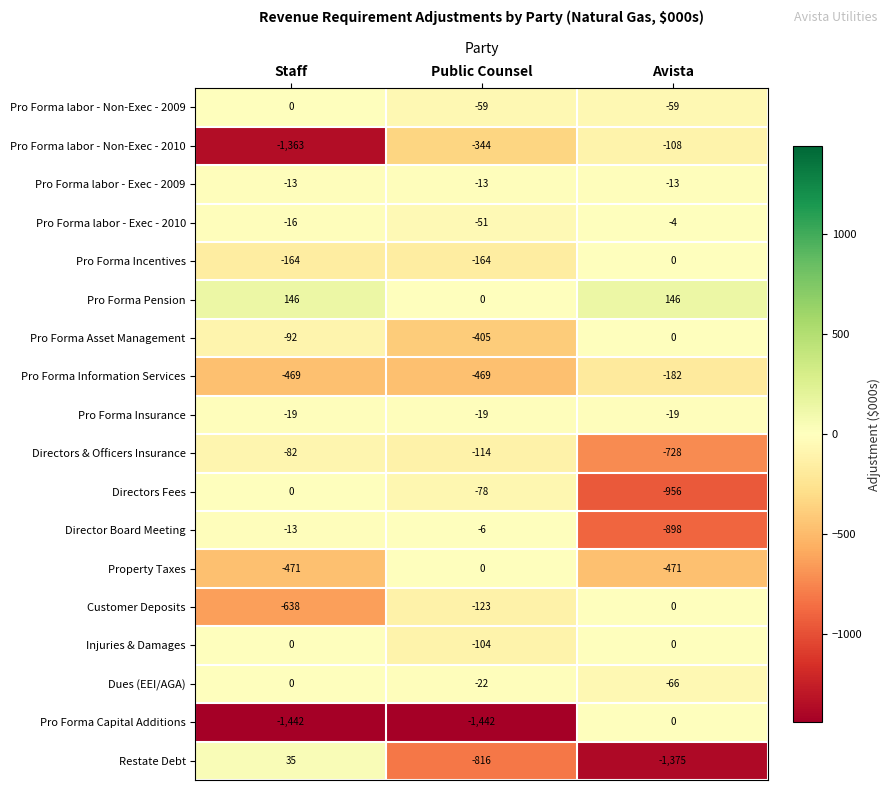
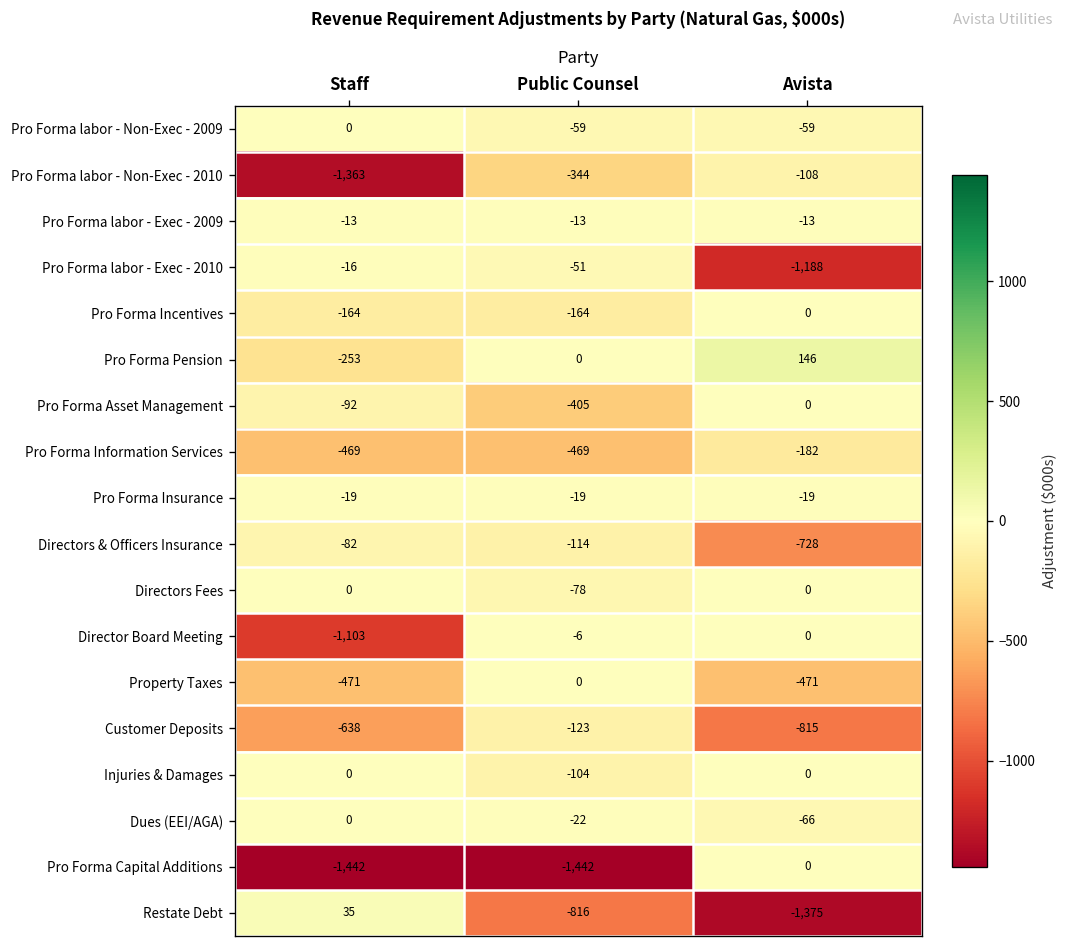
  {
    "Pro Forma labor - Non-Exec - 2009": {
      "Staff": "0",
      "Public Counsel": "-59",
      "Avista": "-59"
    },
    "Pro Forma labor - Non-Exec - 2010": {
      "Staff": "-1,363",
      "Public Counsel": "-344",
      "Avista": "-108"
    },
    "Pro Forma labor - Exec - 2009": {
      "Staff": "-13",
      "Public Counsel": "-13",
      "Avista": "-13"
    },
    "Pro Forma labor - Exec - 2010": {
      "Staff": "-16",
      "Public Counsel": "-51",
-     "Avista": "-4"
+     "Avista": "-1,188"
    },
    "Pro Forma Incentives": {
      "Staff": "-164",
      "Public Counsel": "-164",
      "Avista": "0"
    },
    "Pro Forma Pension": {
-     "Staff": "146",
+     "Staff": "-253",
      "Public Counsel": "0",
      "Avista": "146"
    },
    "Pro Forma Asset Management": {
      "Staff": "-92",
      "Public Counsel": "-405",
      "Avista": "0"
    },
    "Pro Forma Information Services": {
      "Staff": "-469",
      "Public Counsel": "-469",
      "Avista": "-182"
    },
    "Pro Forma Insurance": {
      "Staff": "-19",
      "Public Counsel": "-19",
      "Avista": "-19"
    },
    "Directors & Officers Insurance": {
      "Staff": "-82",
      "Public Counsel": "-114",
      "Avista": "-728"
    },
    "Directors Fees": {
      "Staff": "0",
      "Public Counsel": "-78",
-     "Avista": "-956"
+     "Avista": "0"
    },
    "Director Board Meeting": {
-     "Staff": "-13",
+     "Staff": "-1,103",
      "Public Counsel": "-6",
-     "Avista": "-898"
+     "Avista": "0"
    },
    "Property Taxes": {
      "Staff": "-471",
      "Public Counsel": "0",
      "Avista": "-471"
    },
    "Customer Deposits": {
      "Staff": "-638",
      "Public Counsel": "-123",
-     "Avista": "0"
+     "Avista": "-815"
    },
    "Injuries & Damages": {
      "Staff": "0",
      "Public Counsel": "-104",
      "Avista": "0"
    },
    "Dues (EEI/AGA)": {
      "Staff": "0",
      "Public Counsel": "-22",
      "Avista": "-66"
    },
    "Pro Forma Capital Additions": {
      "Staff": "-1,442",
      "Public Counsel": "-1,442",
      "Avista": "0"
    },
    "Restate Debt": {
      "Staff": "35",
      "Public Counsel": "-816",
      "Avista": "-1,375"
    }
  }
